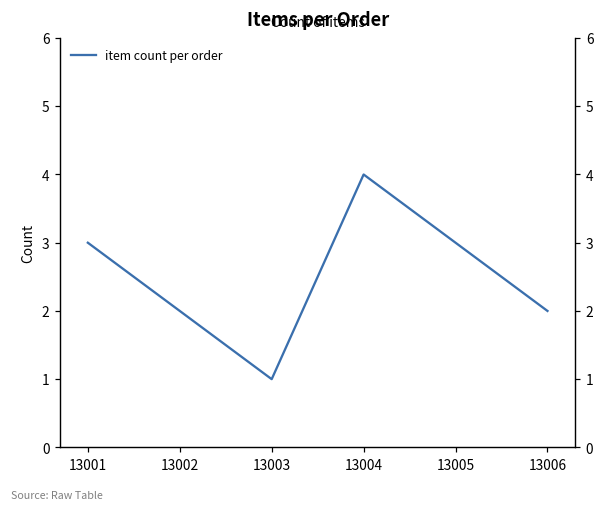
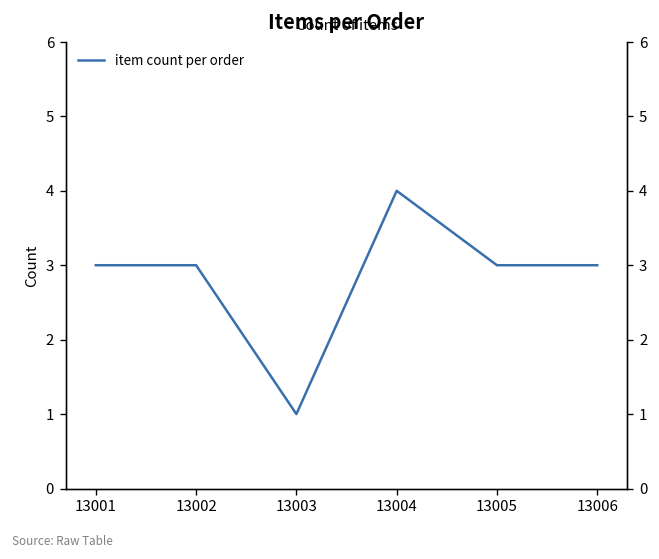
  {
    "13001": 3,
-   "13002": 2,
+   "13002": 3,
    "13003": 1,
    "13004": 4,
    "13005": 3,
-   "13006": 2
+   "13006": 3
  }
